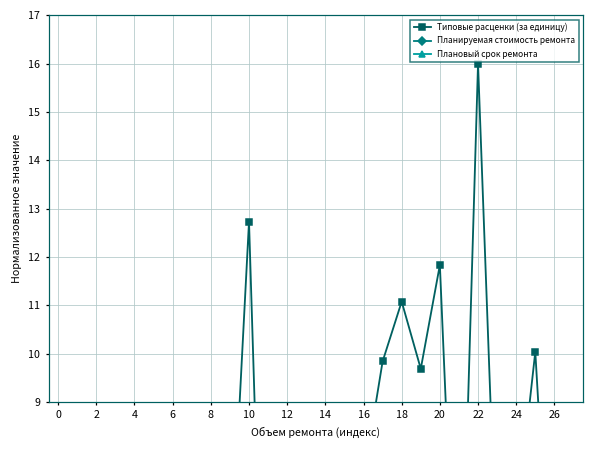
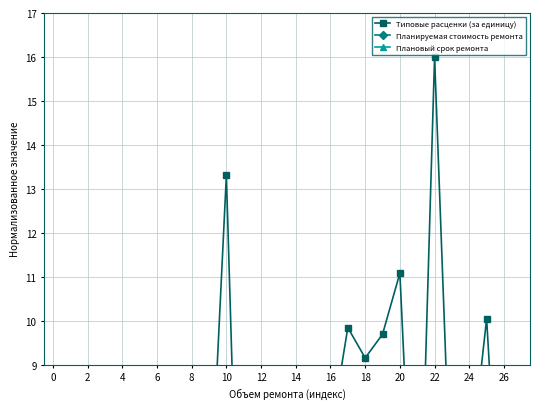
  {
    "Типовые расценки (за единицу)": {
-     "10": 12.7,
-     "18": 11.1,
-     "20": 11.8,
+     "10": 13.3,
+     "18": 9.2,
+     "20": 11.1,
      "22": 16.0
    }
  }
